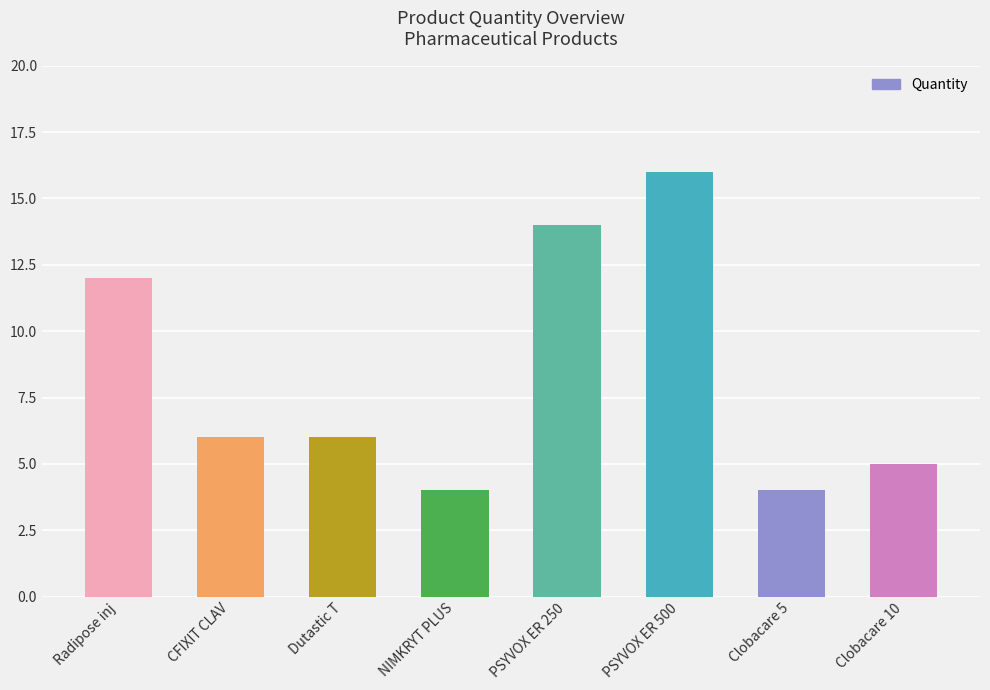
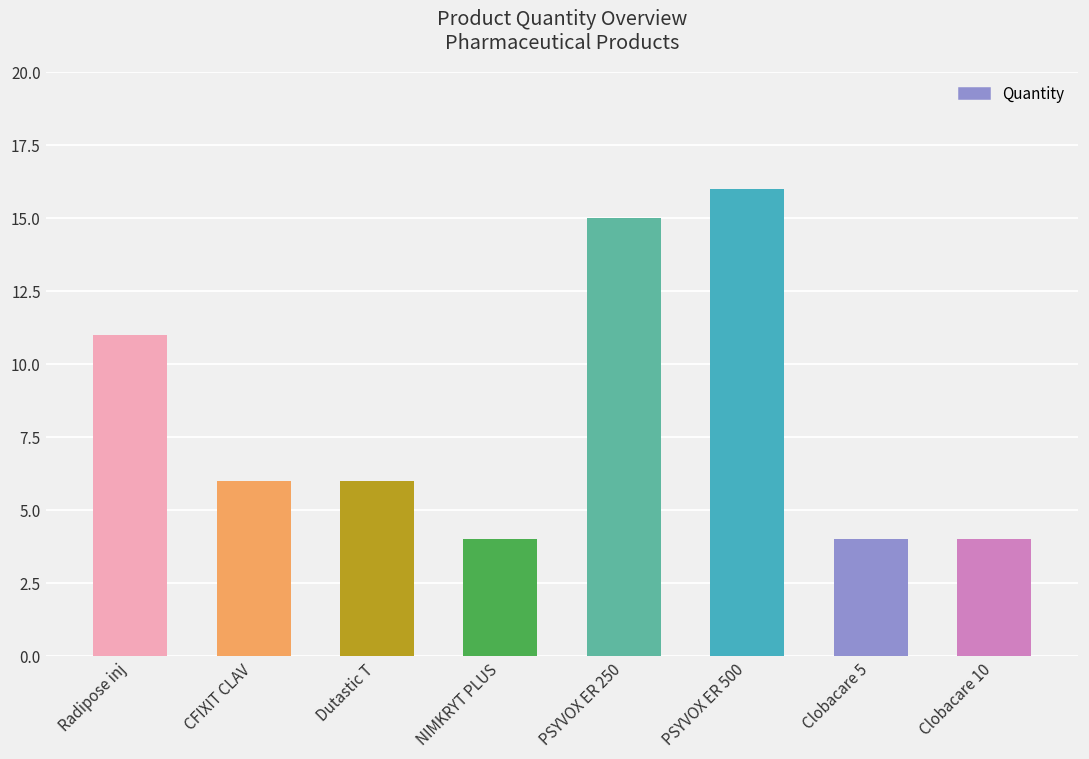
  {
-   "Radipose inj": 12,
+   "Radipose inj": 11,
    "CFIXIT CLAV": 6,
    "Dutastic T": 6,
    "NIMKRYT PLUS": 4,
-   "PSYVOX ER 250": 14,
+   "PSYVOX ER 250": 15,
    "PSYVOX ER 500": 16,
    "Clobacare 5": 4,
-   "Clobacare 10": 5
+   "Clobacare 10": 4
  }
